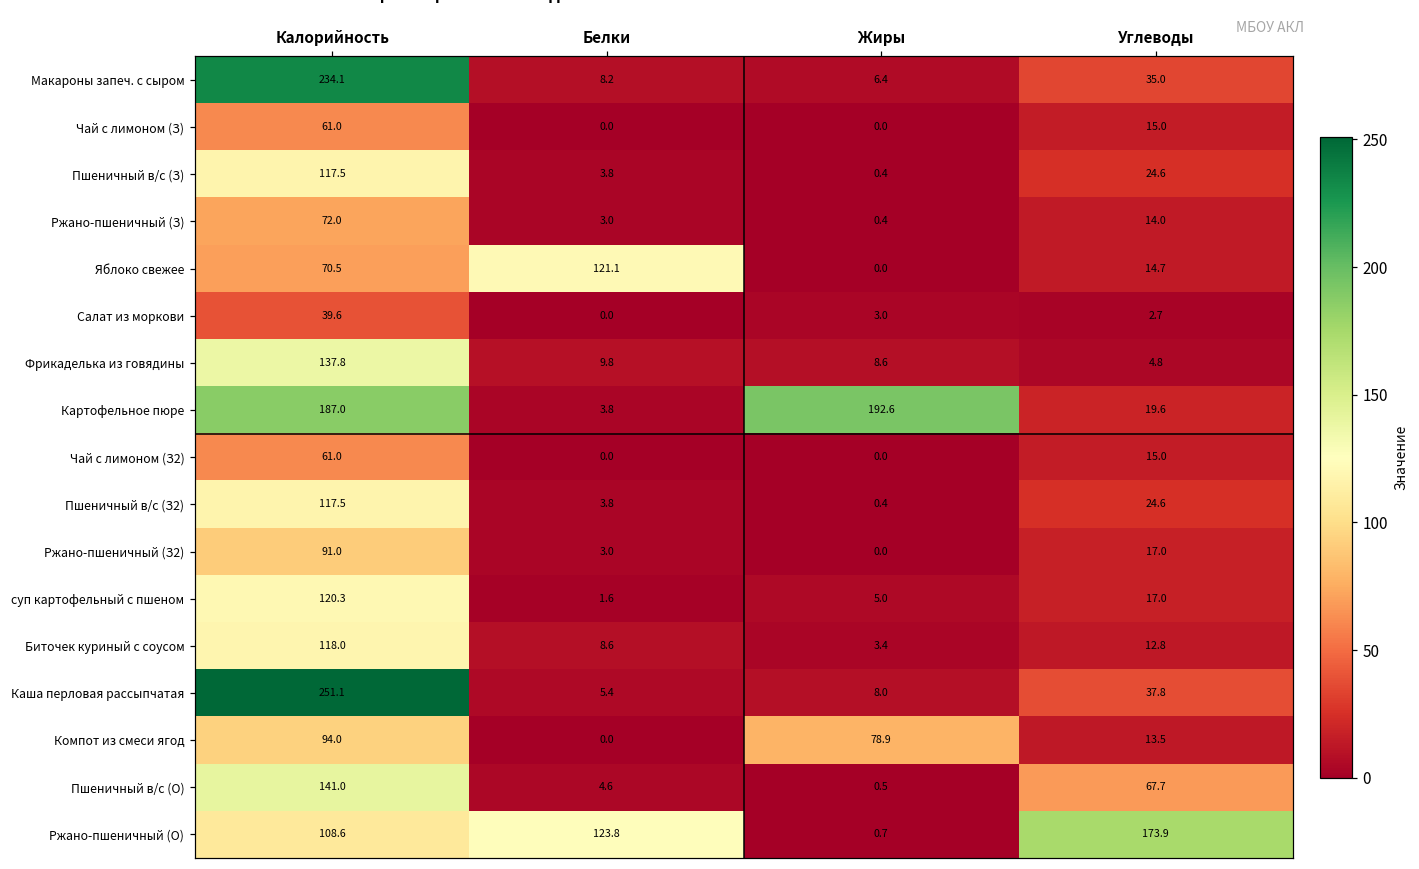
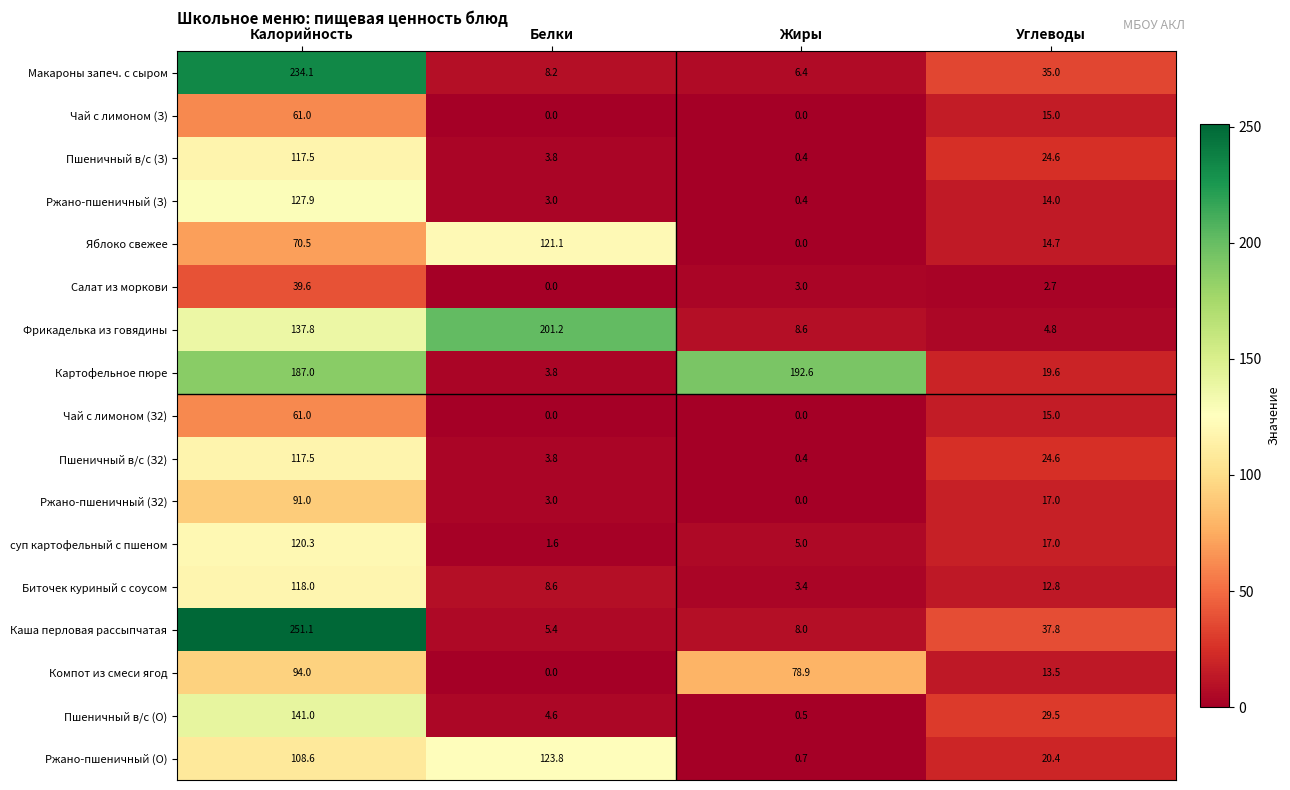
  {
    "Макароны запеч. с сыром": {
      "Калорийность": 234.1,
      "Белки": 8.2,
      "Жиры": 6.4,
      "Углеводы": 35.0
    },
    "Чай с лимоном (З)": {
      "Калорийность": 61.0,
      "Белки": 0.0,
      "Жиры": 0.0,
      "Углеводы": 15.0
    },
    "Пшеничный в/с (З)": {
      "Калорийность": 117.5,
      "Белки": 3.8,
      "Жиры": 0.4,
      "Углеводы": 24.6
    },
    "Ржано-пшеничный (З)": {
-     "Калорийность": 72.0,
+     "Калорийность": 127.9,
      "Белки": 3.0,
      "Жиры": 0.4,
      "Углеводы": 14.0
    },
    "Яблоко свежее": {
      "Калорийность": 70.5,
      "Белки": 121.1,
      "Жиры": 0.0,
      "Углеводы": 14.7
    },
    "Салат из моркови": {
      "Калорийность": 39.6,
      "Белки": 0.0,
      "Жиры": 3.0,
      "Углеводы": 2.7
    },
    "Фрикаделька из говядины": {
      "Калорийность": 137.8,
-     "Белки": 9.8,
+     "Белки": 201.2,
      "Жиры": 8.6,
      "Углеводы": 4.8
    },
    "Картофельное пюре": {
      "Калорийность": 187.0,
      "Белки": 3.8,
      "Жиры": 192.6,
      "Углеводы": 19.6
    },
    "Чай с лимоном (З2)": {
      "Калорийность": 61.0,
      "Белки": 0.0,
      "Жиры": 0.0,
      "Углеводы": 15.0
    },
    "Пшеничный в/с (З2)": {
      "Калорийность": 117.5,
      "Белки": 3.8,
      "Жиры": 0.4,
      "Углеводы": 24.6
    },
    "Ржано-пшеничный (З2)": {
      "Калорийность": 91.0,
      "Белки": 3.0,
      "Жиры": 0.0,
      "Углеводы": 17.0
    },
    "суп картофельный с пшеном": {
      "Калорийность": 120.3,
      "Белки": 1.6,
      "Жиры": 5.0,
      "Углеводы": 17.0
    },
    "Биточек куриный с соусом": {
      "Калорийность": 118.0,
      "Белки": 8.6,
      "Жиры": 3.4,
      "Углеводы": 12.8
    },
    "Каша перловая рассыпчатая": {
      "Калорийность": 251.1,
      "Белки": 5.4,
      "Жиры": 8.0,
      "Углеводы": 37.8
    },
    "Компот из смеси ягод": {
      "Калорийность": 94.0,
      "Белки": 0.0,
      "Жиры": 78.9,
      "Углеводы": 13.5
    },
    "Пшеничный в/с (О)": {
      "Калорийность": 141.0,
      "Белки": 4.6,
      "Жиры": 0.5,
-     "Углеводы": 67.7
+     "Углеводы": 29.5
    },
    "Ржано-пшеничный (О)": {
      "Калорийность": 108.6,
      "Белки": 123.8,
      "Жиры": 0.7,
-     "Углеводы": 173.9
+     "Углеводы": 20.4
    }
  }
